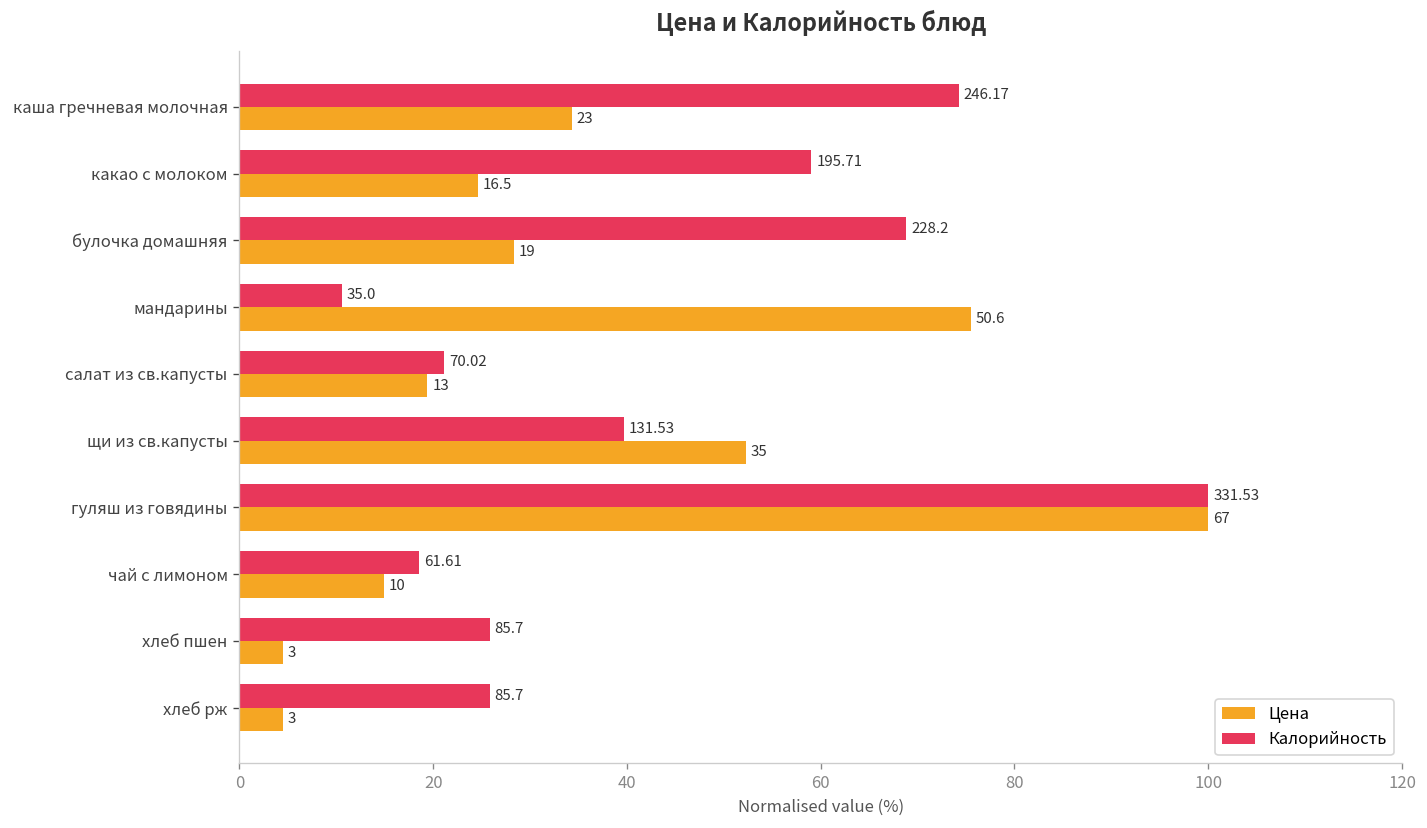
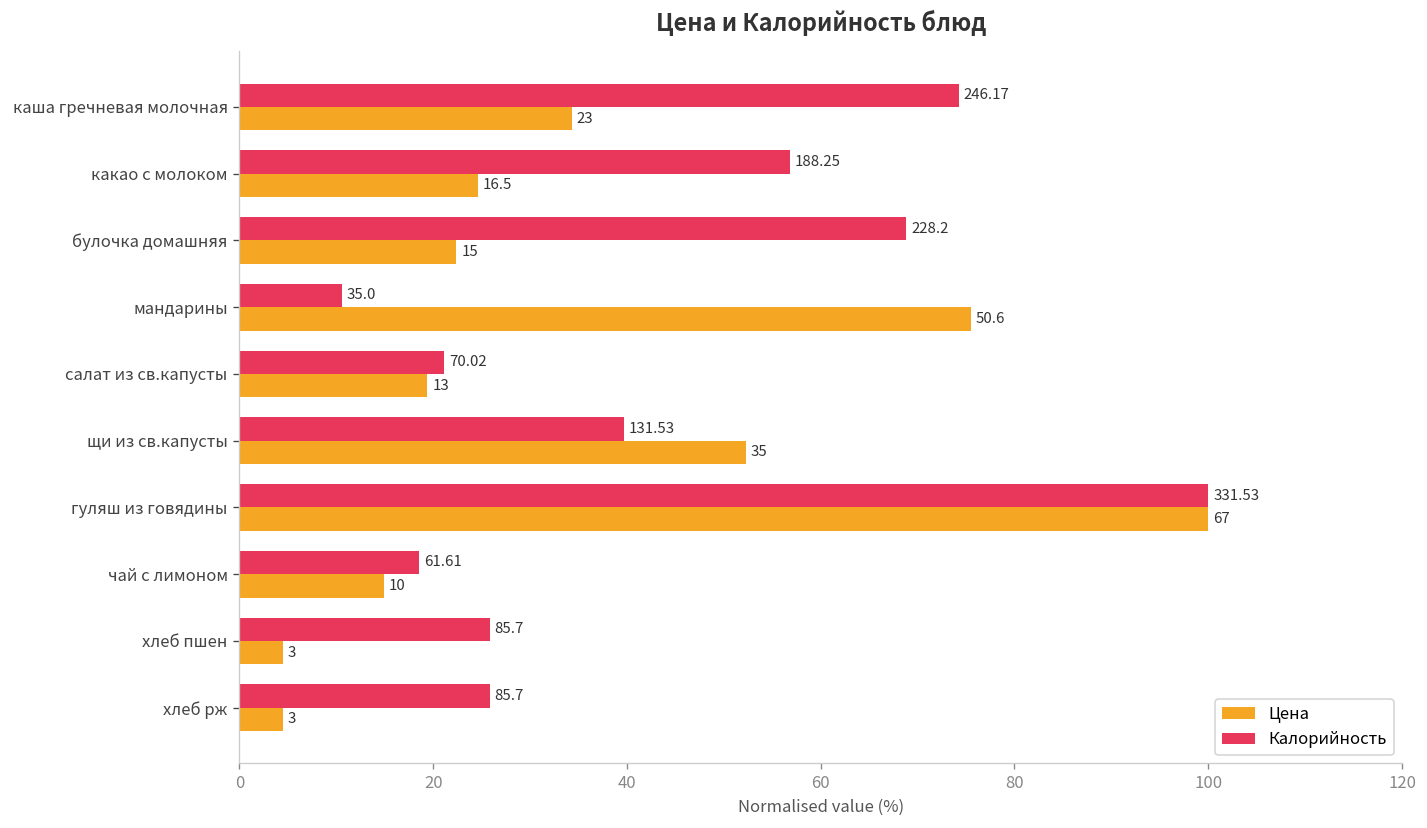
  {
    "Цена": {
-     "булочка домашняя": 19
+     "булочка домашняя": 15
    },
    "Калорийность": {
-     "какао с молоком": 195.71
+     "какао с молоком": 188.25
    }
  }
